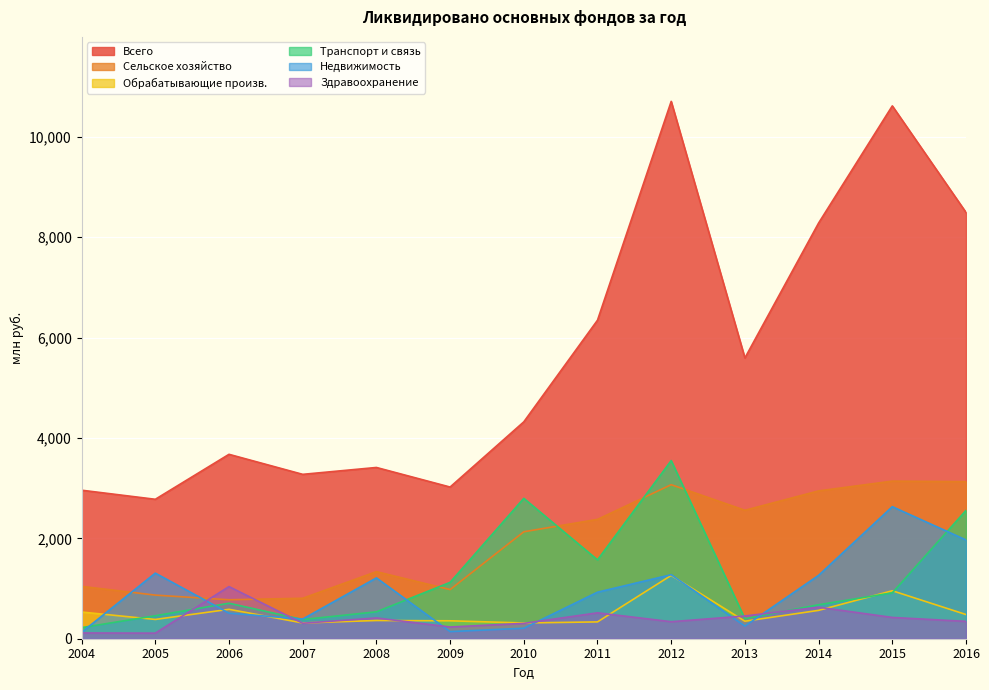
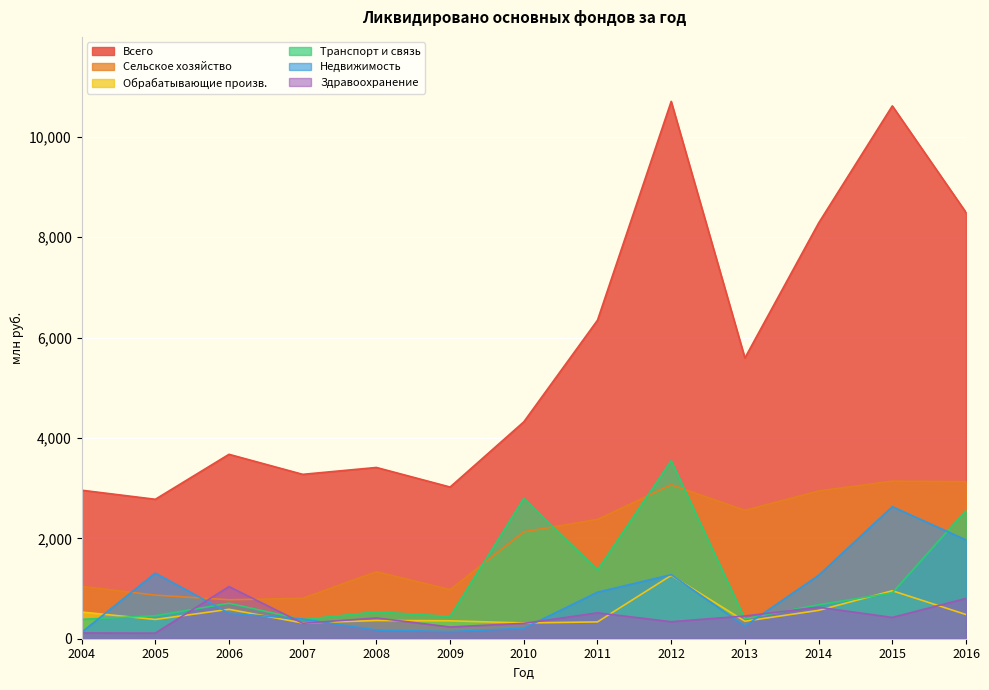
  {
    "Обрабатывающие произв.": {
      "2004": "500",
      "2005": "400",
      "2006": "600",
      "2008": "400",
      "2009": "400",
      "2011": "300",
      "2014": "600",
      "2016": "500"
    },
    "Транспорт и связь": {
-     "2004": "200",
+     "2004": "400",
      "2005": "500",
      "2006": "700",
      "2008": "500",
-     "2009": "1,100",
+     "2009": "400",
      "2010": "2,800",
-     "2011": "1,600",
+     "2011": "1,400",
      "2012": "3,500",
      "2016": "2,600"
    },
    "Недвижимость": {
      "2005": "1,300",
      "2006": "500",
-     "2008": "1,200",
+     "2008": "200",
      "2009": "100",
      "2010": "200",
      "2011": "900",
      "2013": "300",
      "2014": "1,300",
      "2015": "2,600",
      "2016": "2,000"
    },
    "Здравоохранение": {
      "2005": "100",
      "2006": "1,000",
      "2008": "400",
      "2009": "200",
      "2011": "500",
      "2012": "300",
      "2013": "500",
      "2015": "400",
-     "2016": "300"
+     "2016": "800"
    }
  }
